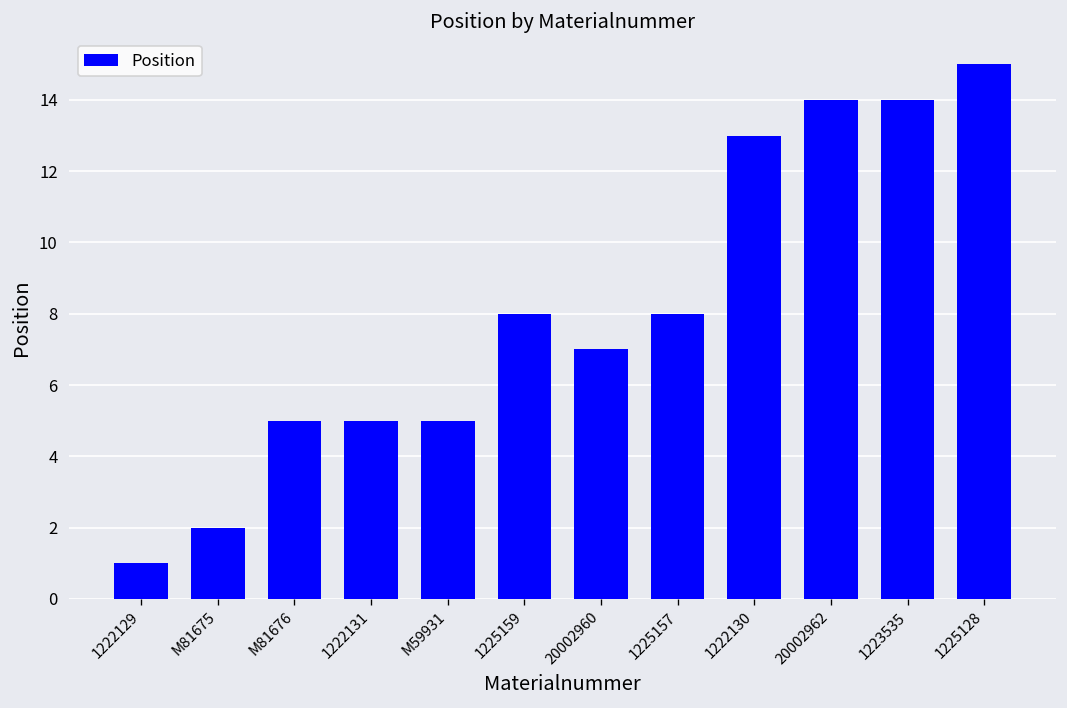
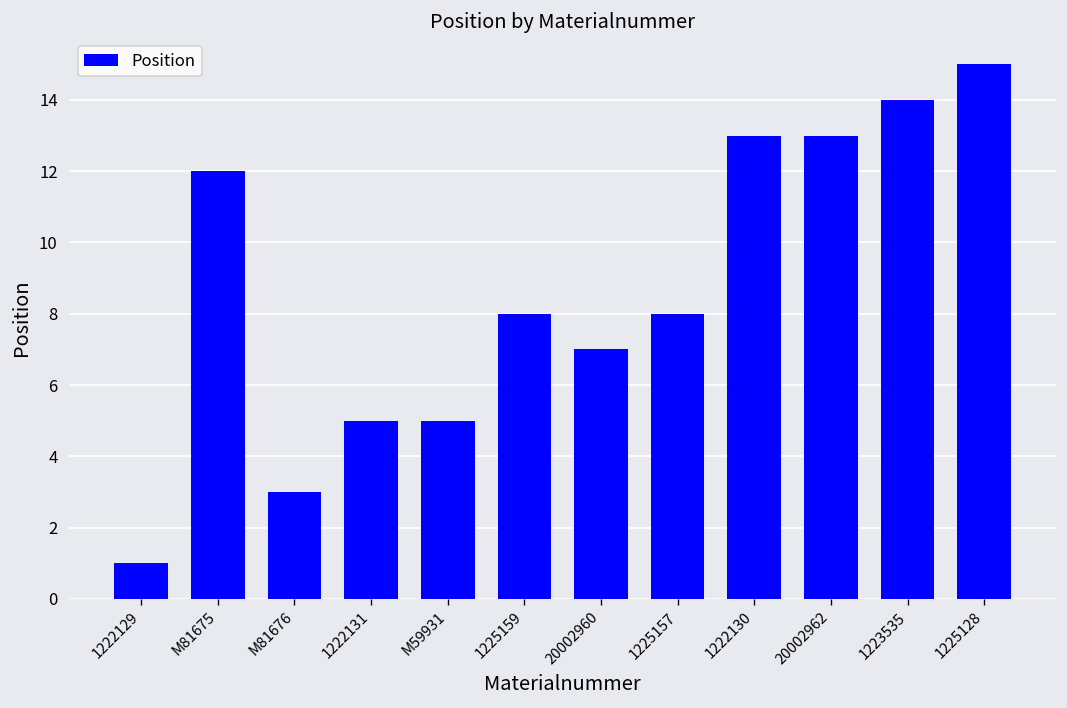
  {
    "1222129": 1,
-   "M81675": 2,
-   "M81676": 5,
+   "M81675": 12,
+   "M81676": 3,
    "1222131": 5,
    "M59931": 5,
    "1225159": 8,
    "20002960": 7,
    "1225157": 8,
    "1222130": 13,
-   "20002962": 14,
+   "20002962": 13,
    "1223535": 14,
    "1225128": 15
  }
